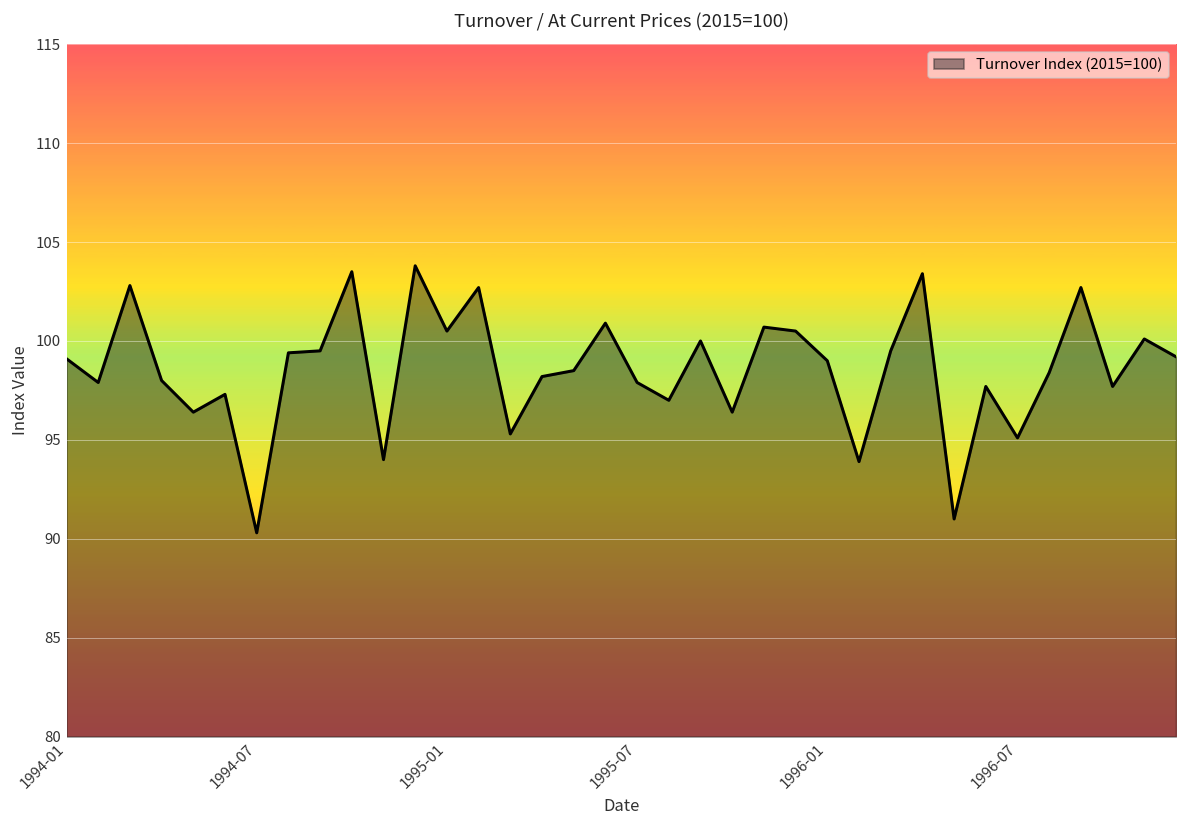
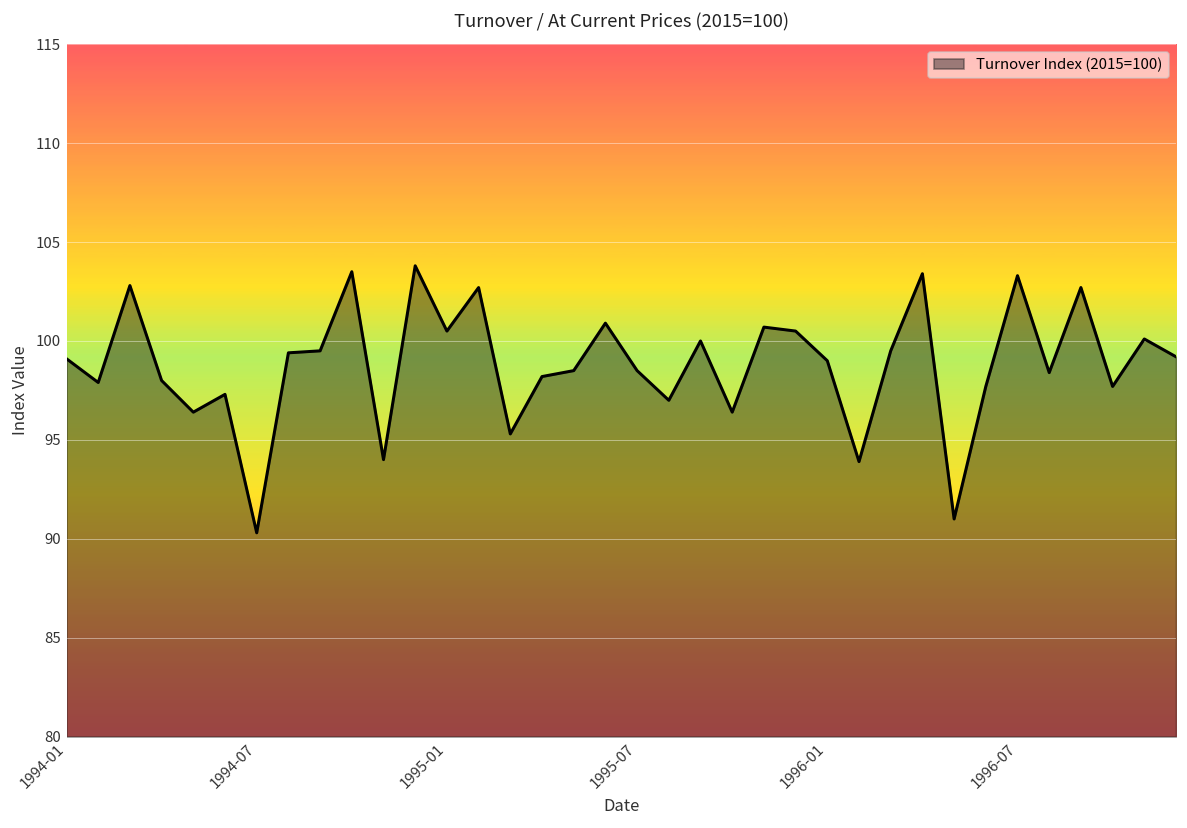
  {
    "1994-01": 99.1,
    "1994-07": 90.3,
    "1995-01": 100.5,
-   "1995-07": 97.9,
+   "1995-07": 98.5,
    "1996-01": 99.0,
-   "1996-07": 95.1
+   "1996-07": 103.3
  }
